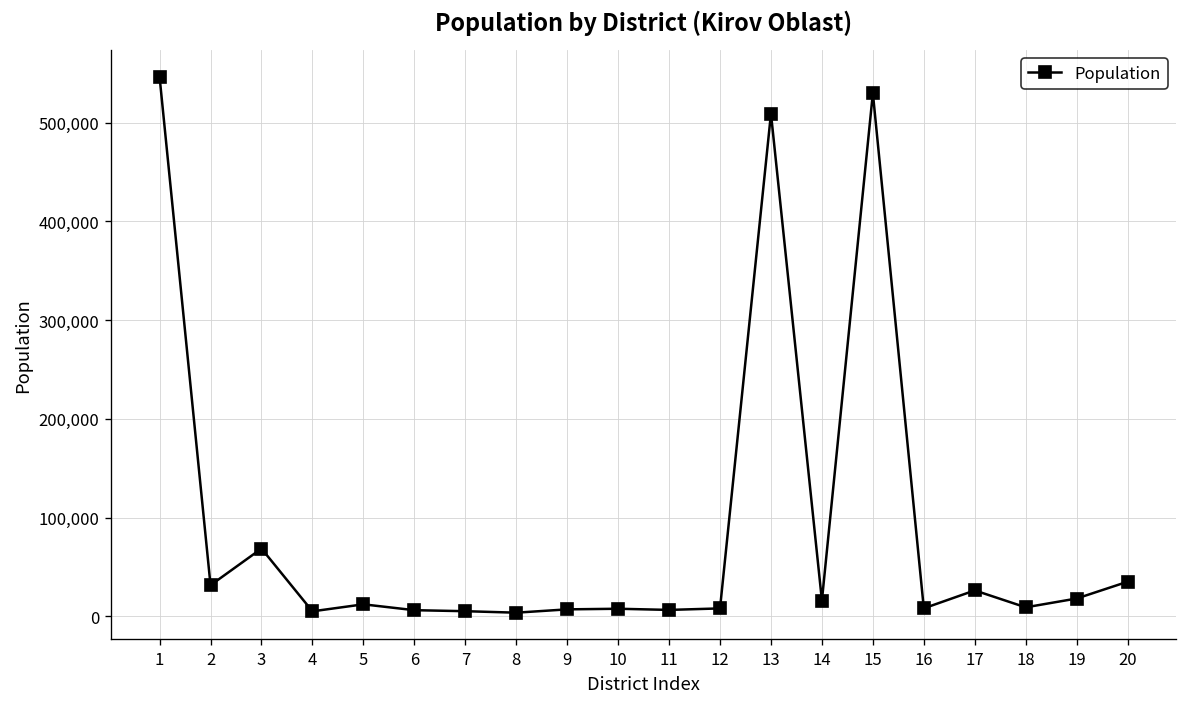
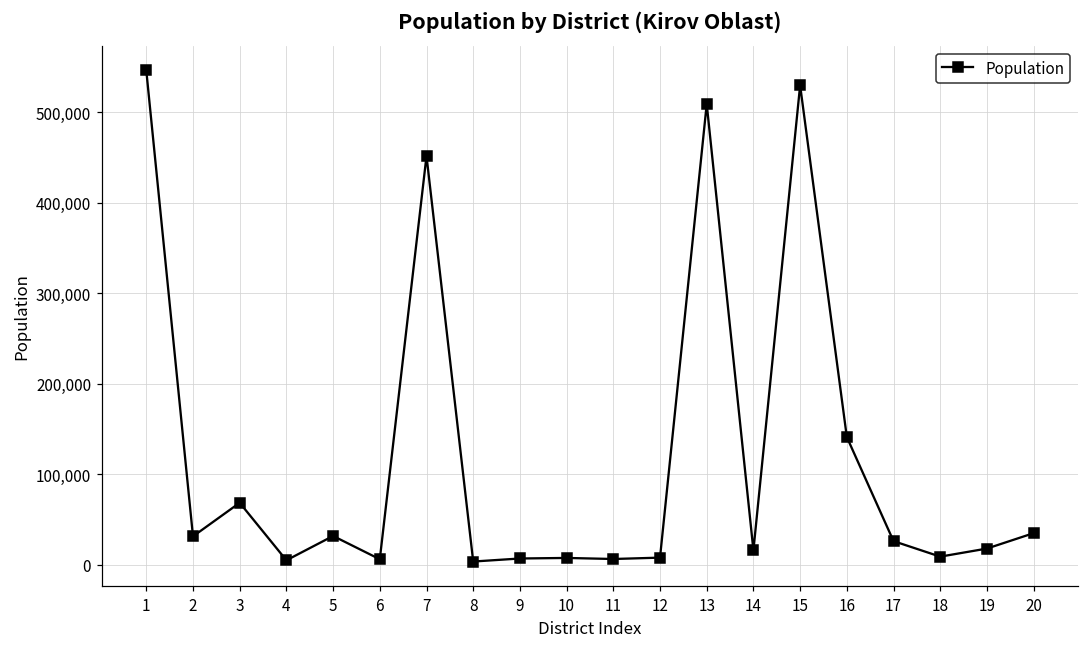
  {
    "1": "550,000",
    "2": "30,000",
    "3": "70,000",
    "4": "10,000",
-   "5": "10,000",
+   "5": "30,000",
    "6": "10,000",
-   "7": "10,000",
+   "7": "450,000",
    "8": "0",
    "9": "10,000",
    "10": "10,000",
    "11": "10,000",
    "12": "10,000",
    "13": "510,000",
    "14": "20,000",
    "15": "530,000",
-   "16": "10,000",
+   "16": "140,000",
    "17": "30,000",
    "18": "10,000",
    "19": "20,000",
    "20": "40,000"
  }
